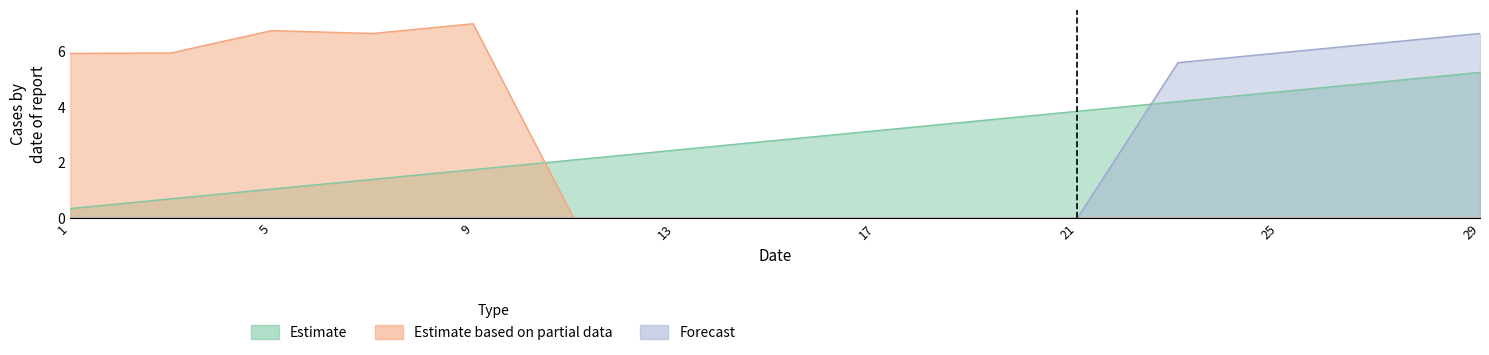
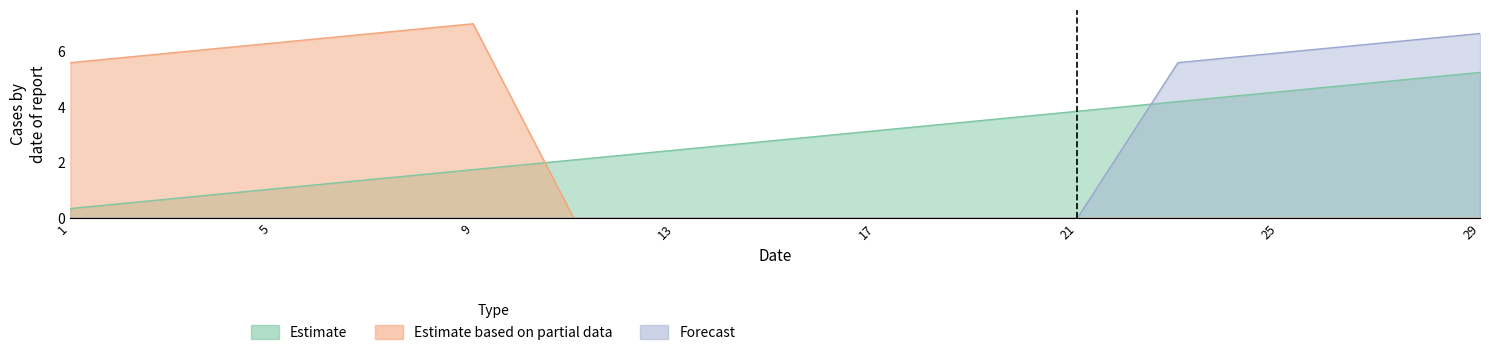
  {
    "Estimate based on partial data": {
-     "1": 5.9,
-     "5": 6.8,
+     "1": 5.6,
+     "5": 6.3,
      "9": 7.0,
      "25": 0.0,
      "29": 0.0
    }
  }
